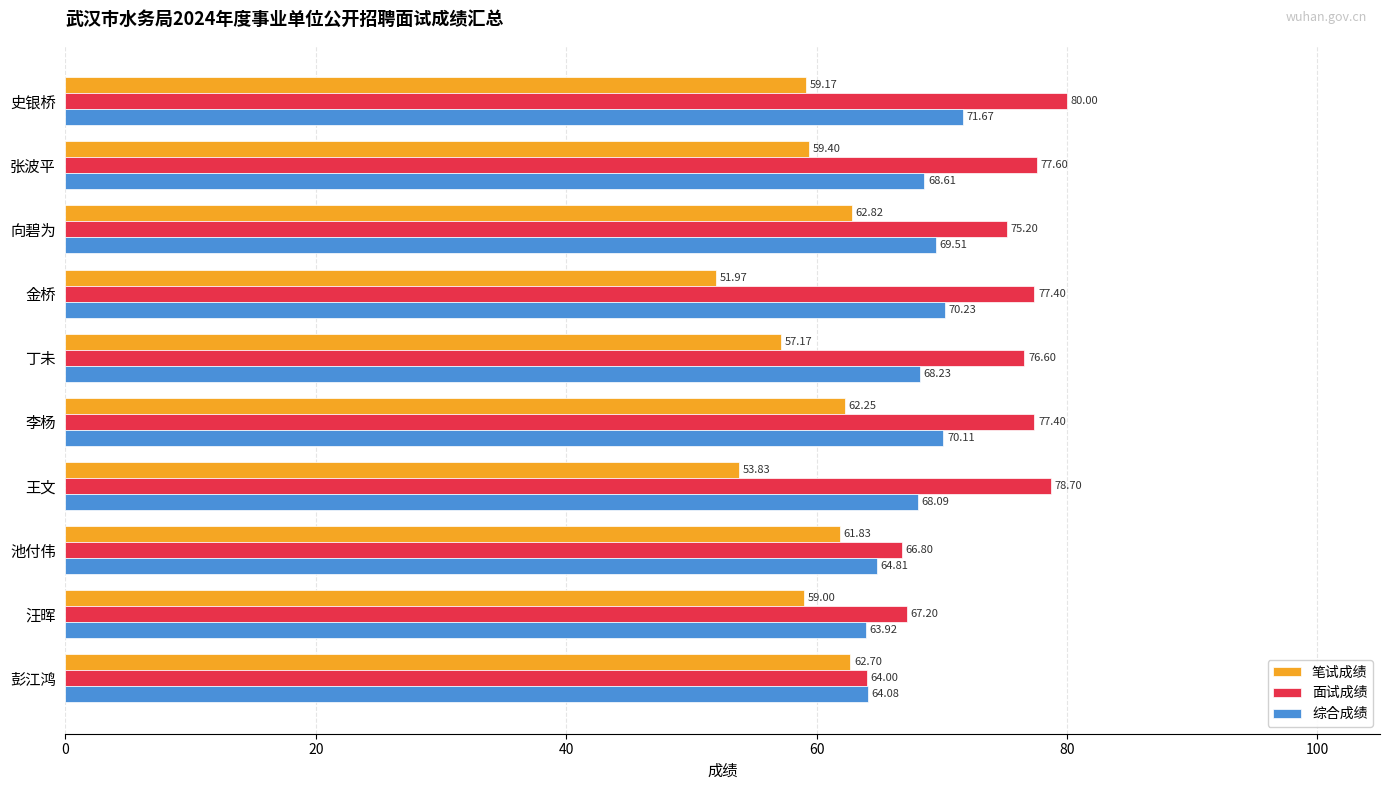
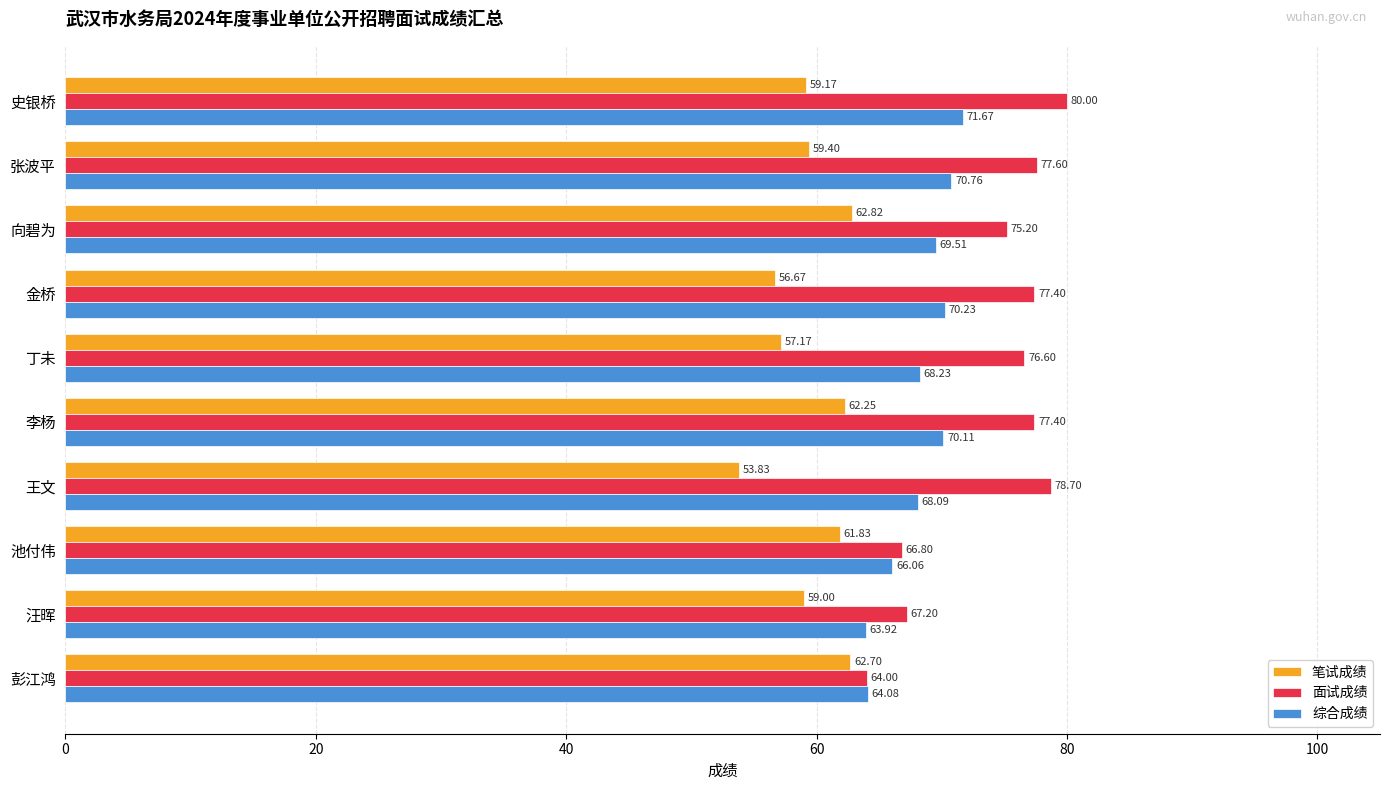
  {
    "笔试成绩": {
      "史银桥": 59.17,
      "张波平": 59.40,
      "向碧为": 62.82,
-     "金桥": 51.97,
+     "金桥": 56.67,
      "丁未": 57.17,
      "李杨": 62.25,
      "王文": 53.83,
      "池付伟": 61.83,
      "汪晖": 59.00,
      "彭江鸿": 62.70
    },
    "面试成绩": {
      "史银桥": 80.00,
      "张波平": 77.60,
      "向碧为": 75.20,
      "金桥": 77.40,
      "丁未": 76.60,
      "李杨": 77.40,
      "王文": 78.70,
      "池付伟": 66.80,
      "汪晖": 67.20,
      "彭江鸿": 64.00
    },
    "综合成绩": {
      "史银桥": 71.67,
-     "张波平": 68.61,
+     "张波平": 70.76,
      "向碧为": 69.51,
      "金桥": 70.23,
      "丁未": 68.23,
      "李杨": 70.11,
      "王文": 68.09,
-     "池付伟": 64.81,
+     "池付伟": 66.06,
      "汪晖": 63.92,
      "彭江鸿": 64.08
    }
  }
